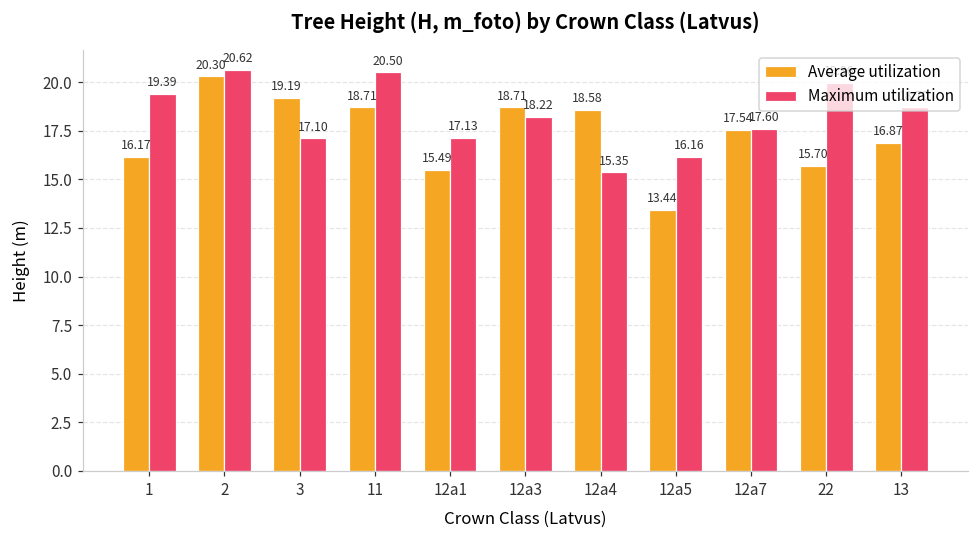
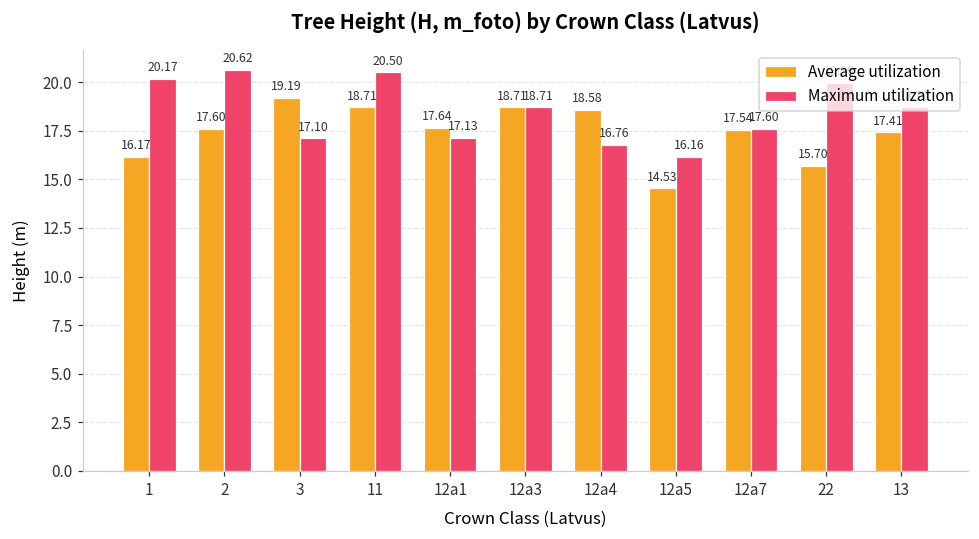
  {
    "Average utilization": {
      "1": 16.17,
-     "2": 20.30,
+     "2": 17.60,
      "3": 19.19,
      "11": 18.71,
-     "12a1": 15.49,
+     "12a1": 17.64,
      "12a3": 18.71,
      "12a4": 18.58,
-     "12a5": 13.44,
+     "12a5": 14.53,
      "12a7": 17.54,
      "22": 15.70,
-     "13": 16.87
+     "13": 17.41
    },
    "Maximum utilization": {
-     "1": 19.39,
+     "1": 20.17,
      "2": 20.62,
      "3": 17.10,
      "11": 20.50,
      "12a1": 17.13,
-     "12a3": 18.22,
-     "12a4": 15.35,
+     "12a3": 18.71,
+     "12a4": 16.76,
      "12a5": 16.16,
      "12a7": 17.60
    }
  }
